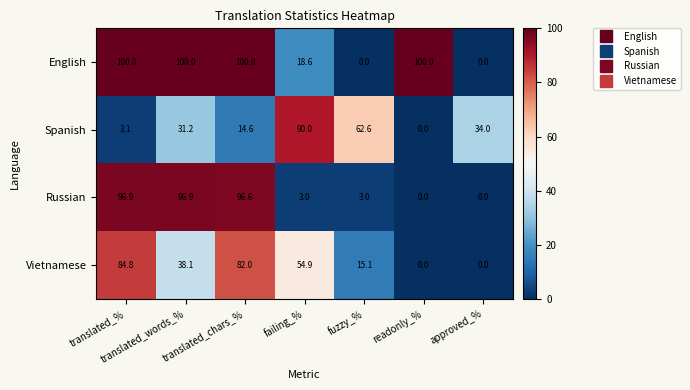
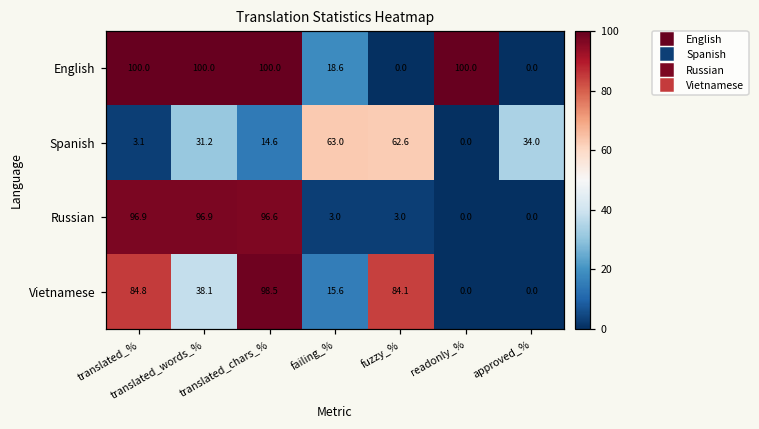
  {
    "English": {
      "translated_%": 100.0,
      "translated_words_%": 100.0,
      "translated_chars_%": 100.0,
      "failing_%": 18.6,
      "fuzzy_%": 0.0,
      "readonly_%": 100.0,
      "approved_%": 0.0
    },
    "Spanish": {
      "translated_%": 3.1,
      "translated_words_%": 31.2,
      "translated_chars_%": 14.6,
-     "failing_%": 90.0,
+     "failing_%": 63.0,
      "fuzzy_%": 62.6,
      "readonly_%": 0.0,
      "approved_%": 34.0
    },
    "Russian": {
      "translated_%": 96.9,
      "translated_words_%": 96.9,
      "translated_chars_%": 96.6,
      "failing_%": 3.0,
      "fuzzy_%": 3.0,
      "readonly_%": 0.0,
      "approved_%": 0.0
    },
    "Vietnamese": {
      "translated_%": 84.8,
      "translated_words_%": 38.1,
-     "translated_chars_%": 82.0,
-     "failing_%": 54.9,
-     "fuzzy_%": 15.1,
+     "translated_chars_%": 98.5,
+     "failing_%": 15.6,
+     "fuzzy_%": 84.1,
      "readonly_%": 0.0,
      "approved_%": 0.0
    }
  }
